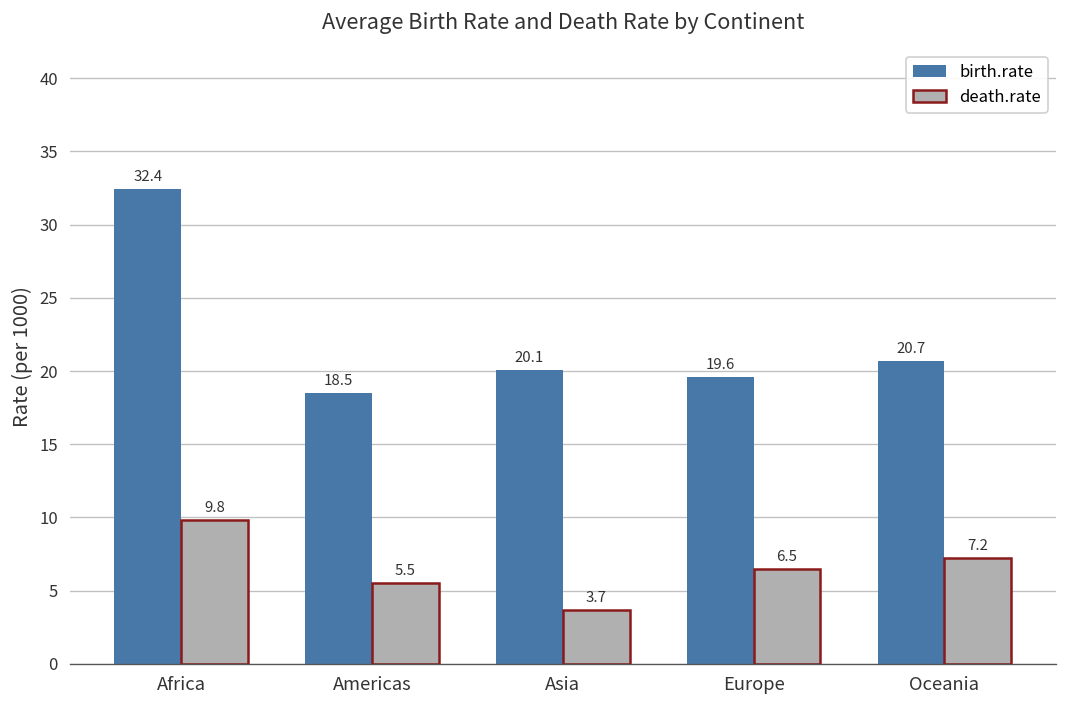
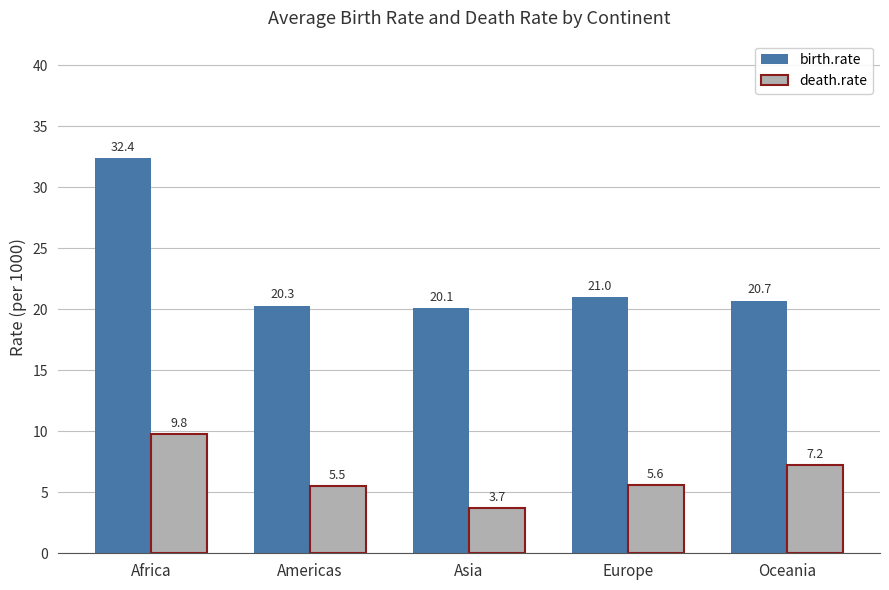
  {
    "birth.rate": {
      "Africa": 32.4,
-     "Americas": 18.5,
+     "Americas": 20.3,
      "Asia": 20.1,
-     "Europe": 19.6,
+     "Europe": 21.0,
      "Oceania": 20.7
    },
    "death.rate": {
      "Africa": 9.8,
      "Americas": 5.5,
      "Asia": 3.7,
-     "Europe": 6.5,
+     "Europe": 5.6,
      "Oceania": 7.2
    }
  }
